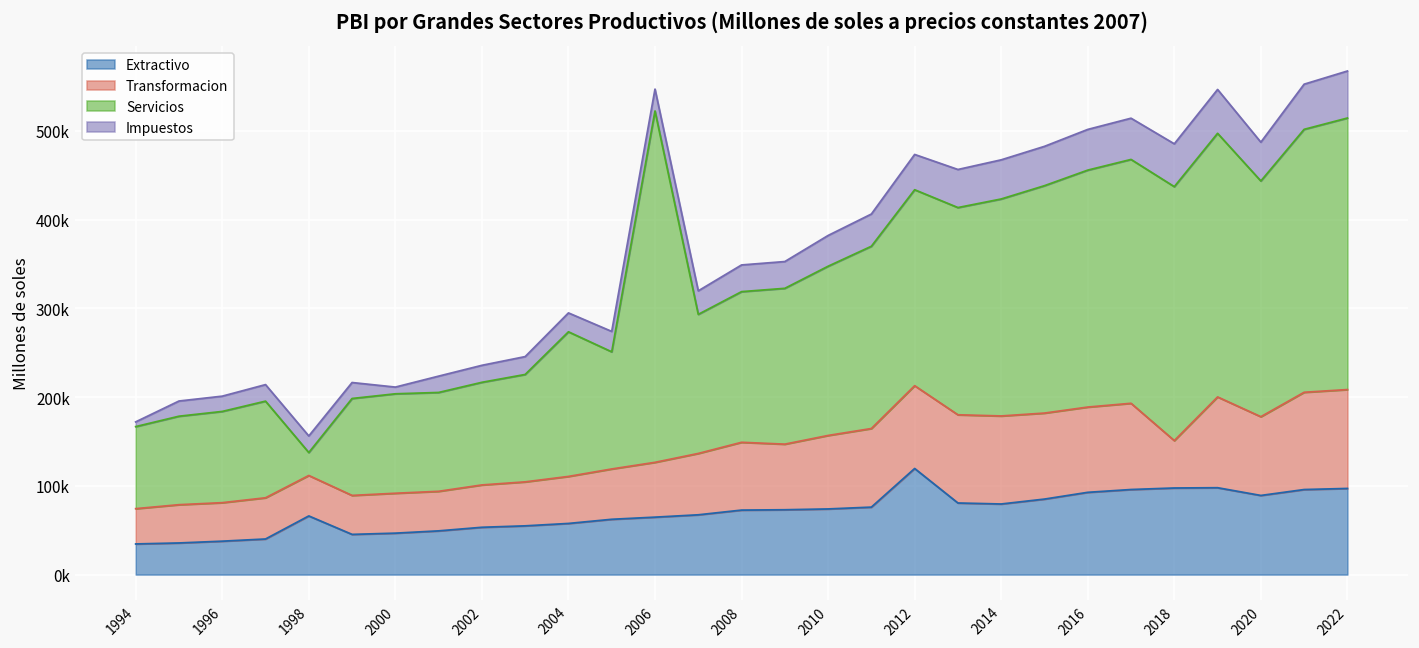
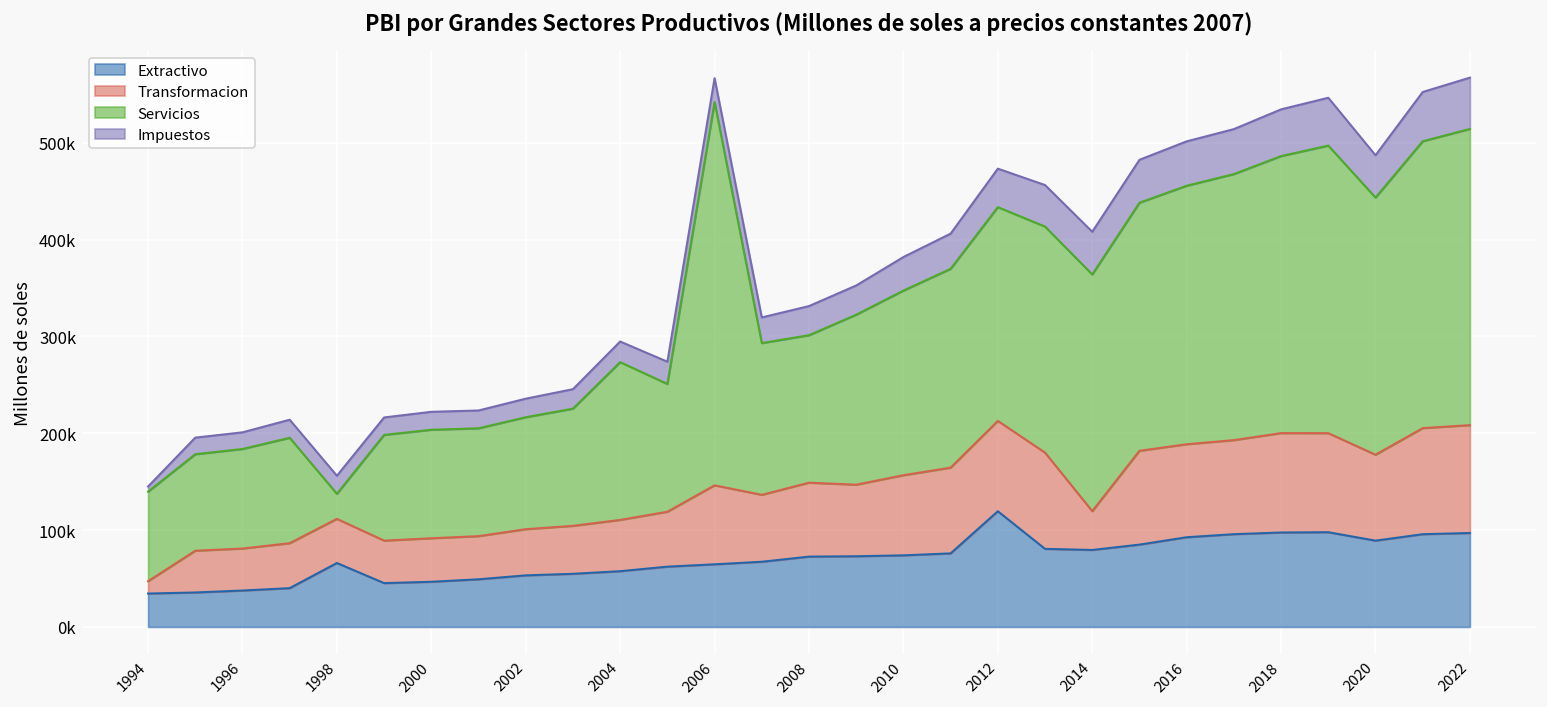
  {
    "Extractivo": {
      "1994": 30000,
      "1996": 40000,
      "1998": 70000,
      "2000": 50000,
      "2002": 50000,
      "2004": 60000,
      "2006": 60000,
      "2008": 70000,
      "2010": 70000,
      "2012": 120000,
      "2014": 80000,
      "2016": 90000,
      "2018": 100000,
      "2020": 90000,
      "2022": 100000
    },
    "Transformacion": {
-     "1994": 40000,
+     "1994": 10000,
      "1996": 40000,
      "1998": 50000,
      "2000": 40000,
      "2002": 50000,
      "2004": 50000,
-     "2006": 60000,
+     "2006": 80000,
      "2008": 80000,
      "2010": 80000,
      "2012": 90000,
-     "2014": 100000,
+     "2014": 40000,
      "2016": 100000,
-     "2018": 50000,
+     "2018": 100000,
      "2020": 90000,
      "2022": 110000
    },
    "Servicios": {
      "1994": 90000,
      "1996": 100000,
      "1998": 30000,
      "2000": 110000,
      "2002": 120000,
      "2004": 160000,
      "2006": 400000,
-     "2008": 170000,
+     "2008": 150000,
      "2010": 190000,
      "2012": 220000,
      "2014": 240000,
      "2016": 270000,
      "2018": 290000,
      "2020": 270000,
      "2022": 310000
    },
    "Impuestos": {
      "1994": 10000,
      "1996": 20000,
      "1998": 20000,
-     "2000": 10000,
+     "2000": 20000,
      "2002": 20000,
      "2004": 20000,
      "2006": 20000,
      "2008": 30000,
      "2010": 30000,
      "2012": 40000,
      "2014": 40000,
      "2016": 50000,
      "2018": 50000,
      "2020": 40000,
      "2022": 50000
    }
  }
